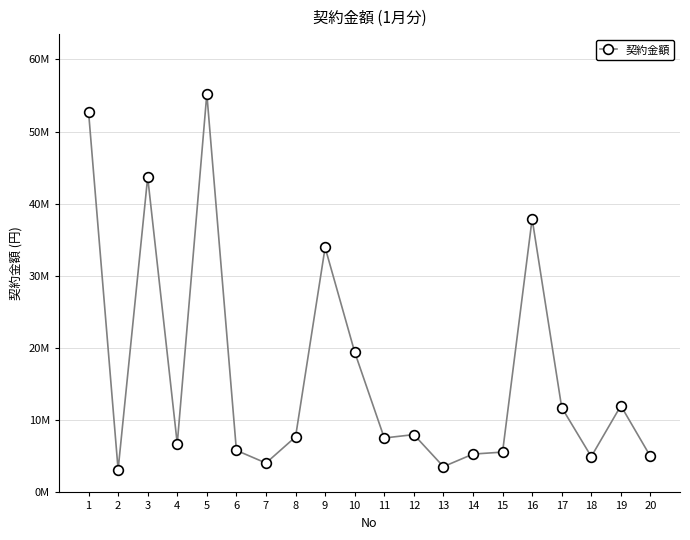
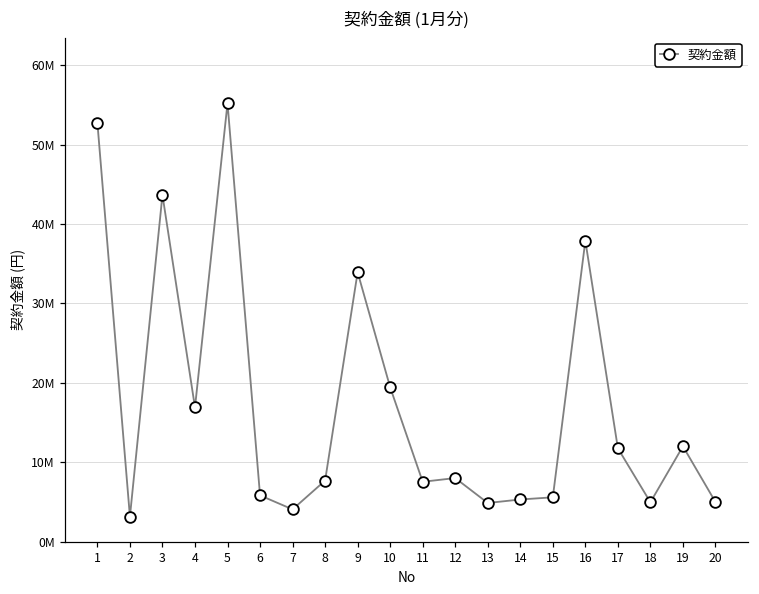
  {
    "1": 53000000,
    "2": 3000000,
    "3": 44000000,
-   "4": 7000000,
+   "4": 17000000,
    "5": 55000000,
    "6": 6000000,
    "7": 4000000,
    "8": 8000000,
    "9": 34000000,
    "10": 19000000,
    "11": 8000000,
    "12": 8000000,
-   "13": 4000000,
+   "13": 5000000,
    "14": 5000000,
    "15": 6000000,
    "16": 38000000,
    "17": 12000000,
    "18": 5000000,
    "19": 12000000,
    "20": 5000000
  }
